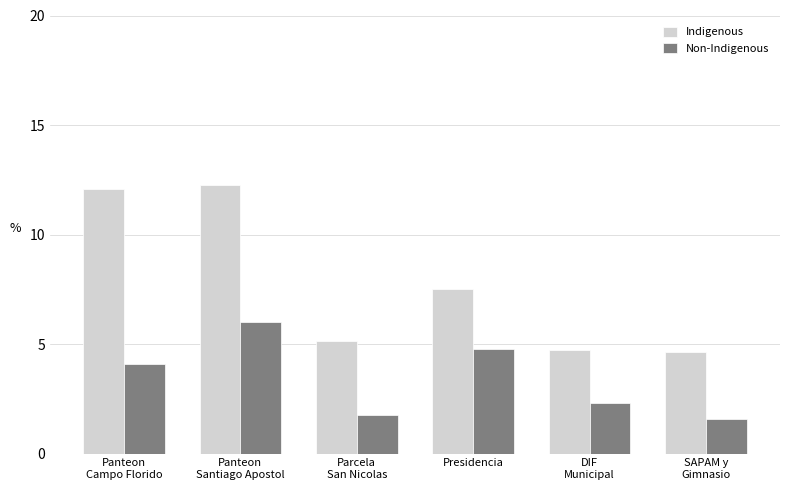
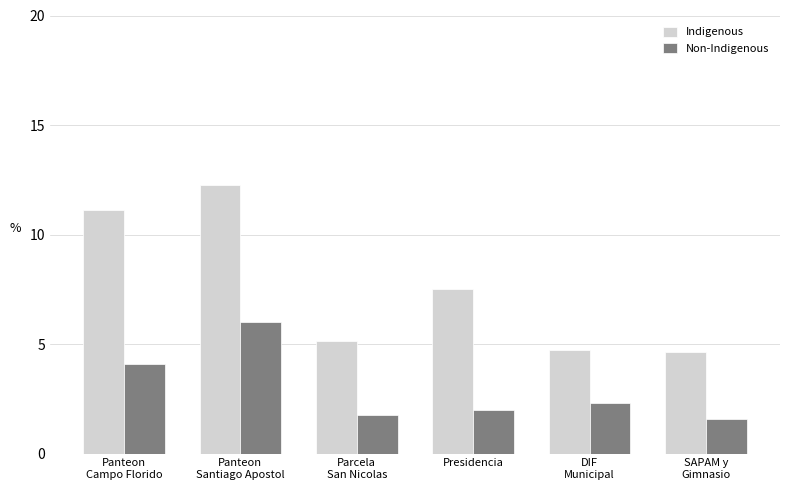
  {
    "Indigenous": {
-     "Panteon Campo Florido": 12.1,
+     "Panteon Campo Florido": 11.1,
      "Panteon Santiago Apostol": 12.3,
      "Parcela San Nicolas": 5.2,
      "Presidencia": 7.5,
      "DIF Municipal": 4.7,
      "SAPAM y Gimnasio": 4.6
    },
    "Non-Indigenous": {
      "Panteon Campo Florido": 4.1,
      "Panteon Santiago Apostol": 6.0,
      "Parcela San Nicolas": 1.7,
-     "Presidencia": 4.8,
+     "Presidencia": 2.0,
      "DIF Municipal": 2.3,
      "SAPAM y Gimnasio": 1.6
    }
  }
